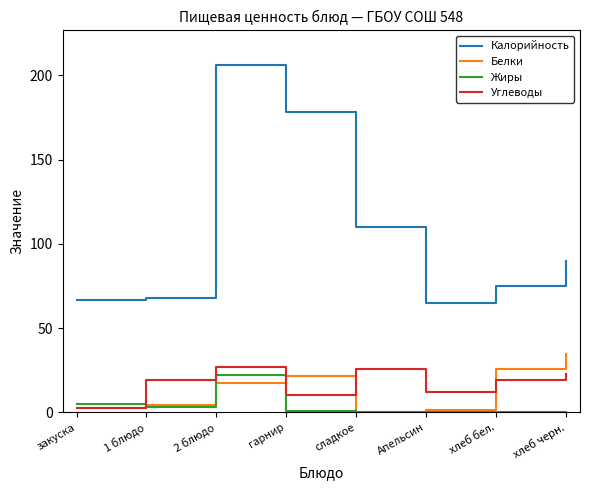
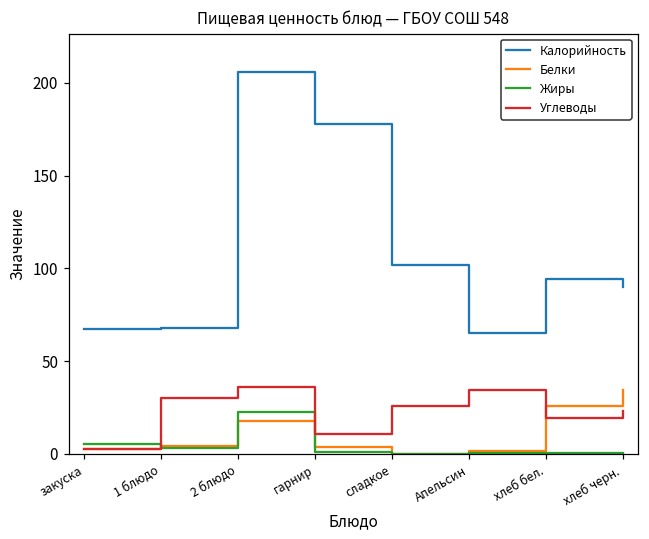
  {
    "Калорийность": {
      "закуска": 67,
      "1 блюдо": 68,
      "2 блюдо": 206,
      "гарнир": 178,
-     "сладкое": 110,
+     "сладкое": 102,
      "Апельсин": 65,
-     "хлеб бел.": 75,
+     "хлеб бел.": 94,
      "хлеб черн.": 90
    },
    "Белки": {
      "2 блюдо": 18,
-     "гарнир": 22,
+     "гарнир": 3,
      "хлеб бел.": 26,
      "хлеб черн.": 34
    },
    "Жиры": {
      "закуска": 5,
      "2 блюдо": 22,
      "гарнир": 1,
      "хлеб бел.": 0,
      "хлеб черн.": 0
    },
    "Углеводы": {
-     "1 блюдо": 19,
-     "2 блюдо": 27,
+     "1 блюдо": 30,
+     "2 блюдо": 36,
      "гарнир": 11,
      "сладкое": 26,
-     "Апельсин": 12,
+     "Апельсин": 34,
      "хлеб бел.": 19,
      "хлеб черн.": 23
    }
  }
